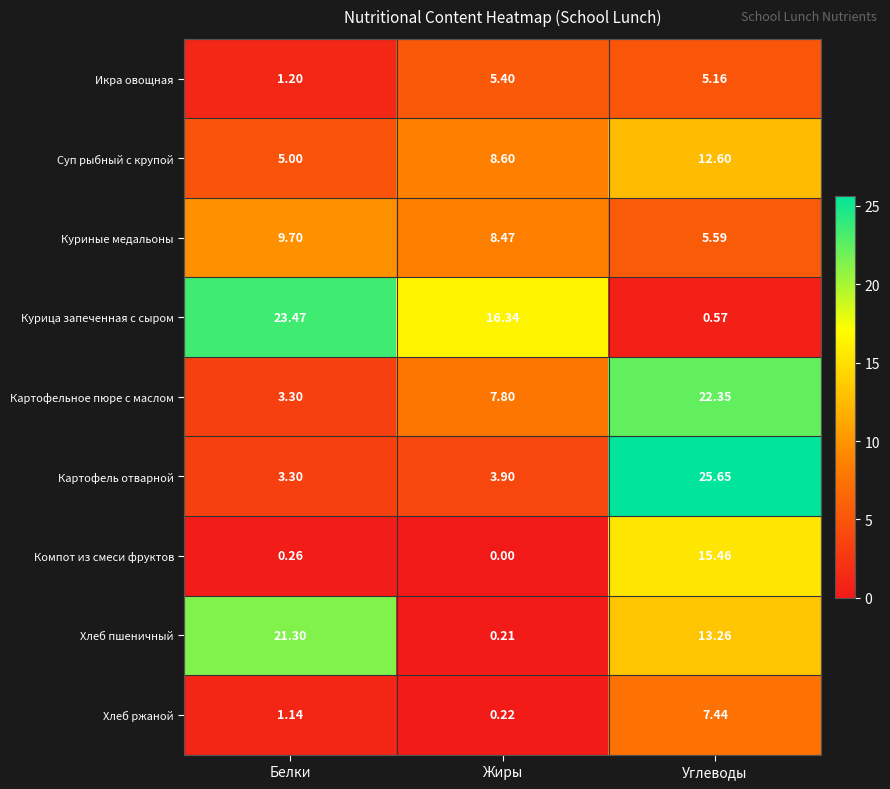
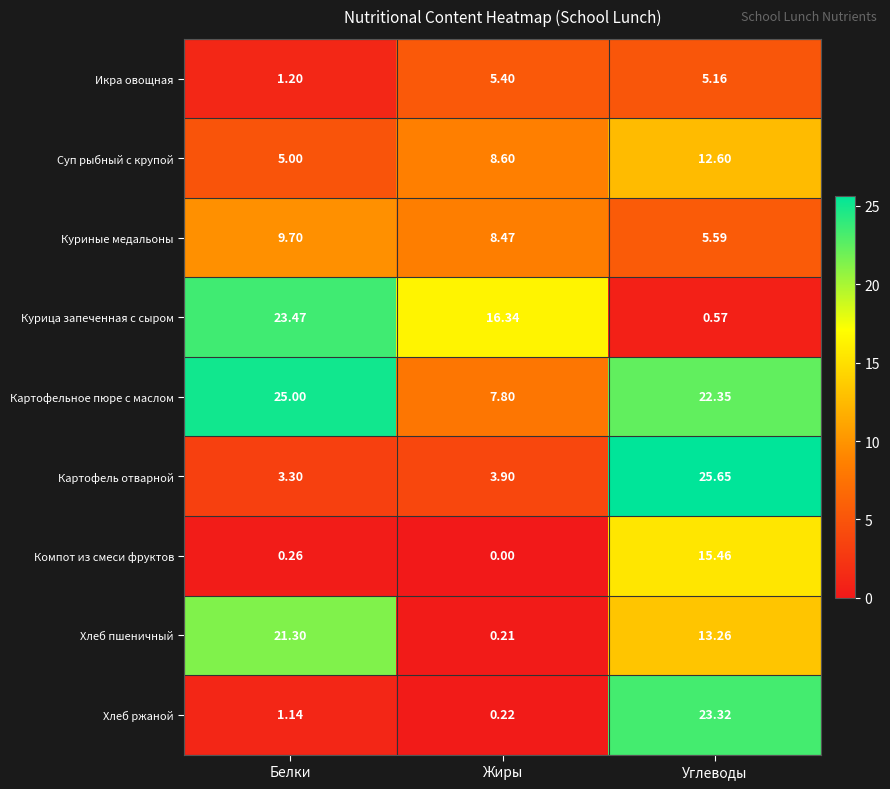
  {
    "Икра овощная": {
      "Белки": 1.20,
      "Жиры": 5.40,
      "Углеводы": 5.16
    },
    "Суп рыбный с крупой": {
      "Белки": 5.00,
      "Жиры": 8.60,
      "Углеводы": 12.60
    },
    "Куриные медальоны": {
      "Белки": 9.70,
      "Жиры": 8.47,
      "Углеводы": 5.59
    },
    "Курица запеченная с сыром": {
      "Белки": 23.47,
      "Жиры": 16.34,
      "Углеводы": 0.57
    },
    "Картофельное пюре с маслом": {
-     "Белки": 3.30,
+     "Белки": 25.00,
      "Жиры": 7.80,
      "Углеводы": 22.35
    },
    "Картофель отварной": {
      "Белки": 3.30,
      "Жиры": 3.90,
      "Углеводы": 25.65
    },
    "Компот из смеси фруктов": {
      "Белки": 0.26,
      "Жиры": 0.00,
      "Углеводы": 15.46
    },
    "Хлеб пшеничный": {
      "Белки": 21.30,
      "Жиры": 0.21,
      "Углеводы": 13.26
    },
    "Хлеб ржаной": {
      "Белки": 1.14,
      "Жиры": 0.22,
-     "Углеводы": 7.44
+     "Углеводы": 23.32
    }
  }
